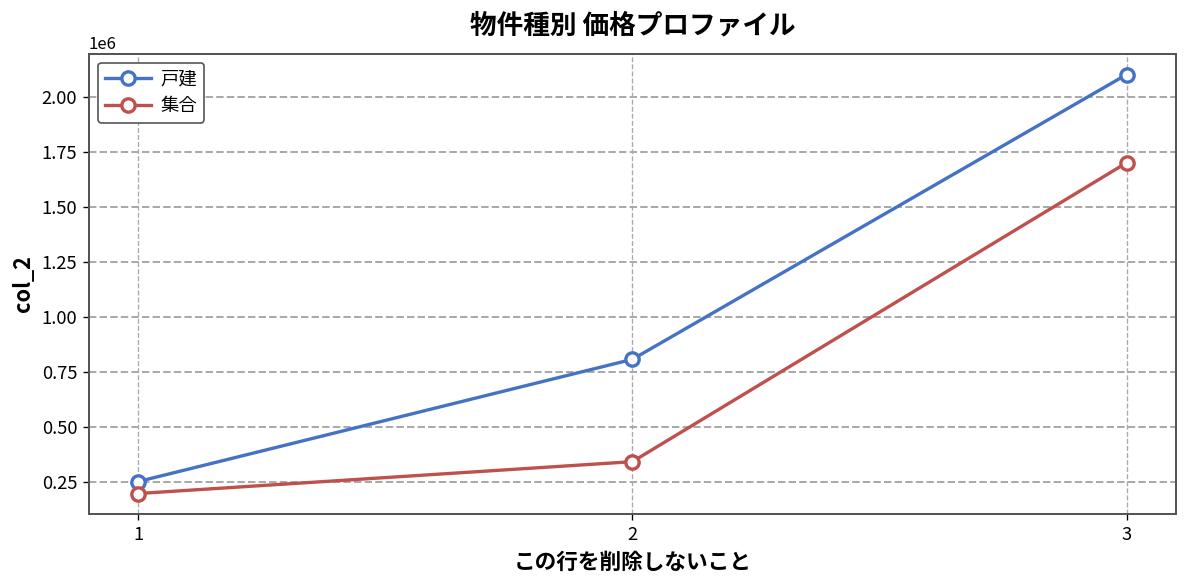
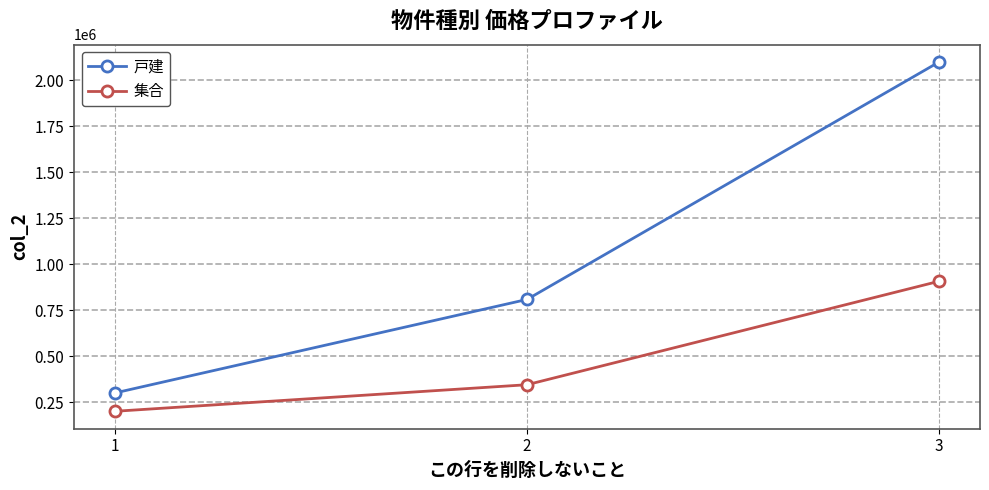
  {
    "戸建": {
-     "1": 250000,
+     "1": 300000,
      "2": 810000,
      "3": 2100000
    },
    "集合": {
      "1": 200000,
      "2": 340000,
-     "3": 1700000
+     "3": 910000
    }
  }
